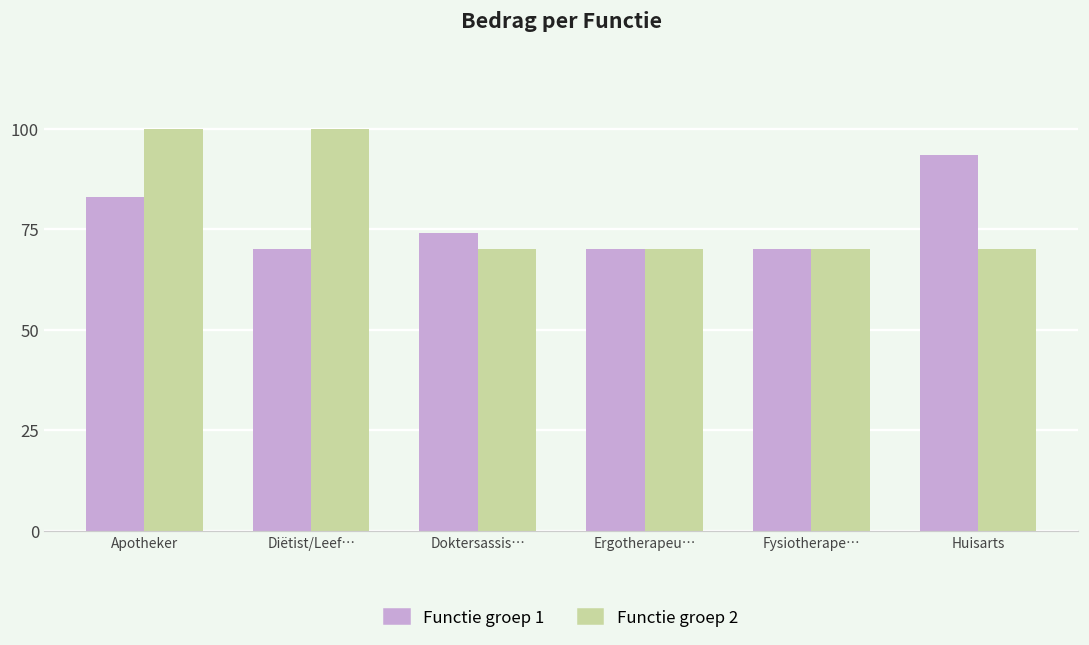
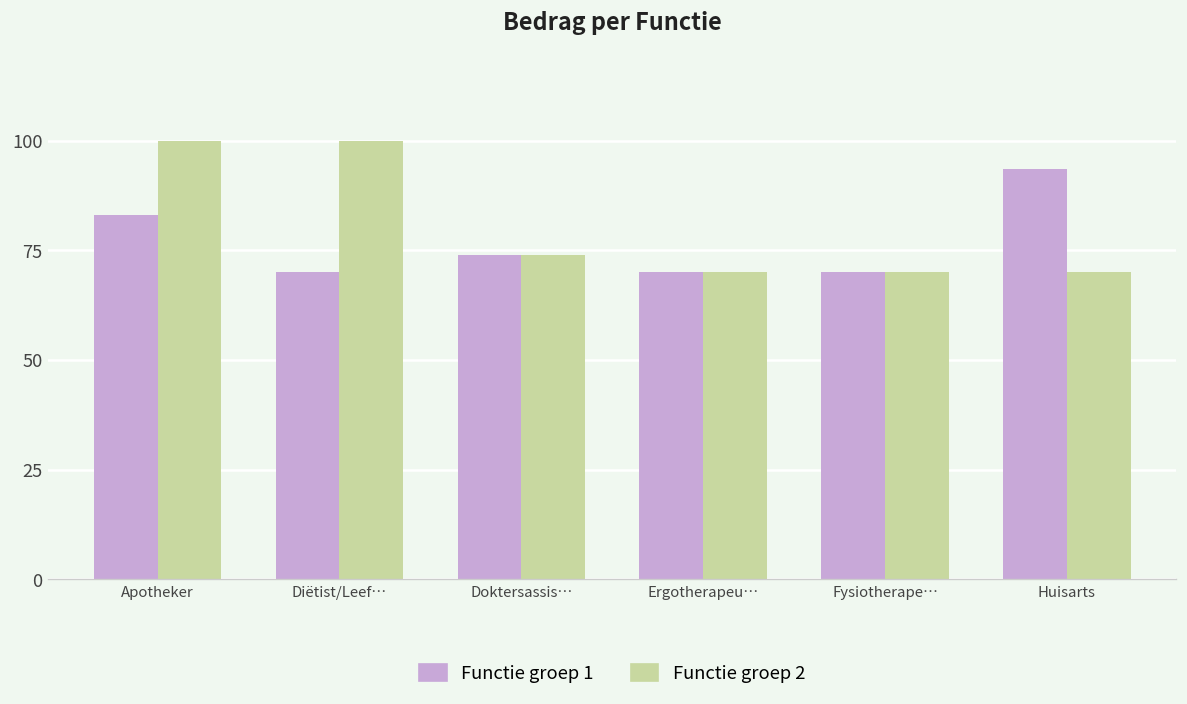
  {
    "Functie groep 1": {
      "Apotheker": 83,
      "Diëtist/Leef…": 70,
      "Doktersassis…": 74,
      "Ergotherapeu…": 70,
      "Fysiotherape…": 70,
      "Huisarts": 94
    },
    "Functie groep 2": {
      "Apotheker": 100,
      "Diëtist/Leef…": 100,
-     "Doktersassis…": 70,
+     "Doktersassis…": 74,
      "Ergotherapeu…": 70,
      "Fysiotherape…": 70,
      "Huisarts": 70
    }
  }
